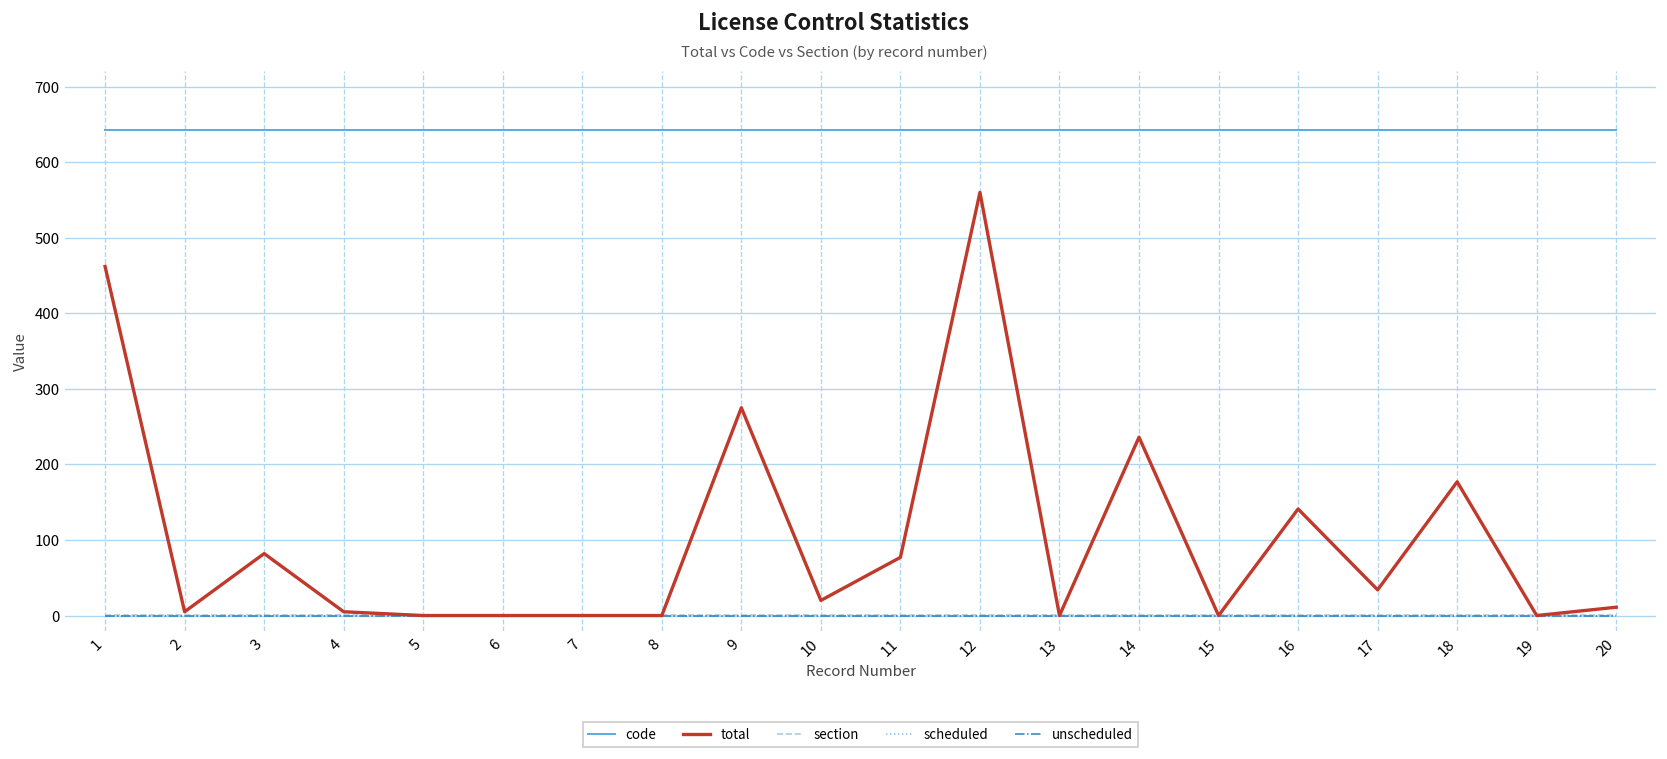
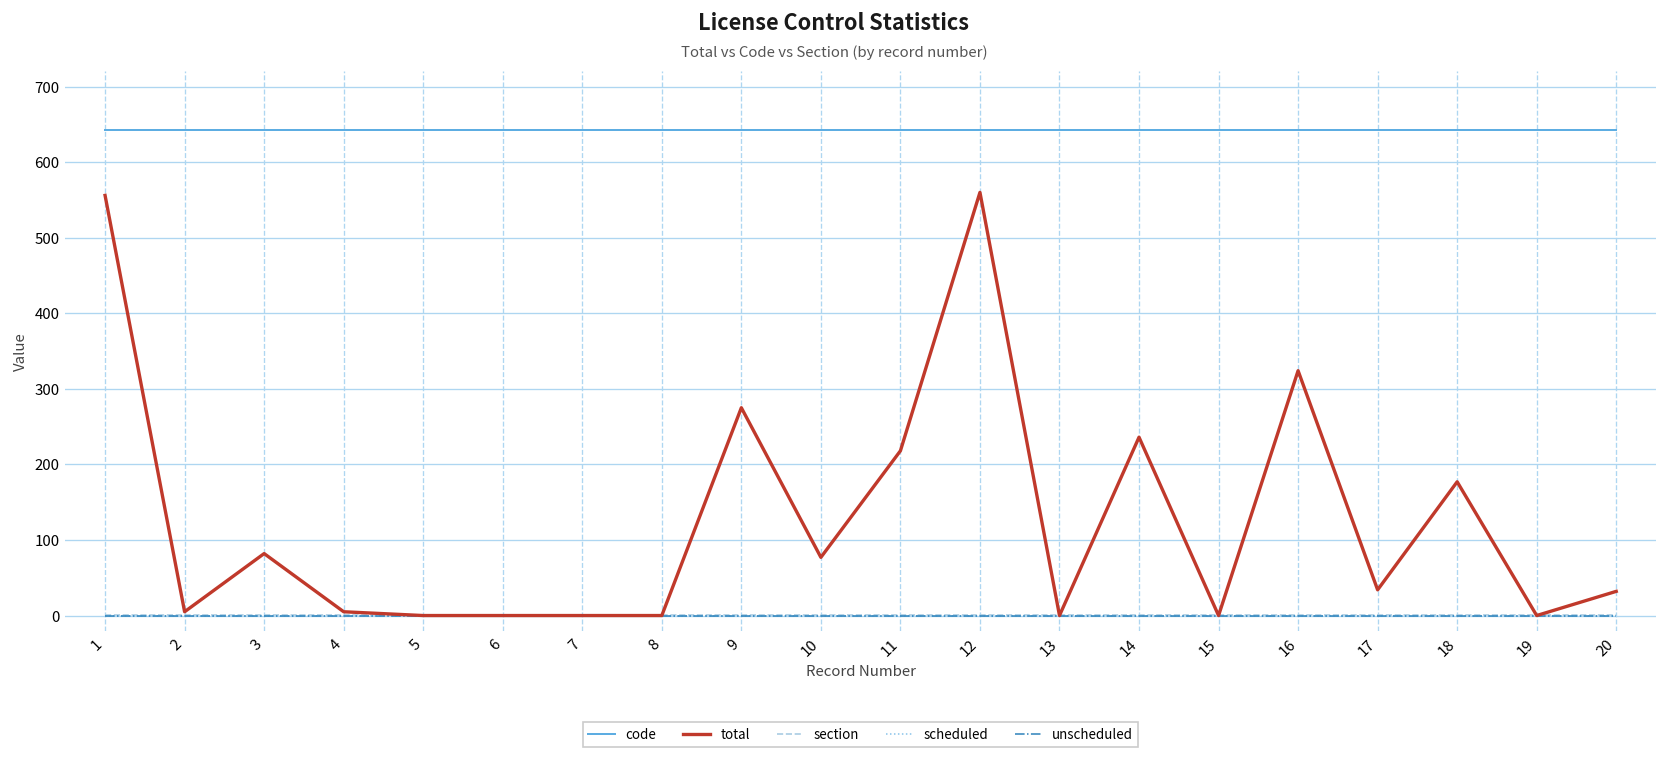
  {
    "code": {
      "1": 640,
      "2": 640,
      "3": 640,
      "4": 640,
      "5": 640,
      "6": 640,
      "7": 640,
      "8": 640,
      "9": 640,
      "10": 640,
      "11": 640,
      "12": 640,
      "13": 640,
      "14": 640,
      "15": 640,
      "16": 640,
      "17": 640,
      "18": 640,
      "19": 640,
      "20": 640
    },
    "total": {
-     "1": 460,
+     "1": 560,
      "2": 10,
      "3": 80,
      "4": 10,
      "9": 280,
-     "10": 20,
-     "11": 80,
+     "10": 80,
+     "11": 220,
      "12": 560,
      "14": 240,
-     "16": 140,
+     "16": 320,
      "17": 30,
      "18": 180,
-     "20": 10
+     "20": 30
    },
    "unscheduled": {
      "1": 0,
      "2": 0,
      "3": 0,
      "4": 0,
      "9": 0,
      "10": 0,
      "11": 0,
      "12": 0,
      "14": 0,
      "16": 0,
      "17": 0,
      "18": 0,
      "20": 0
    }
  }
